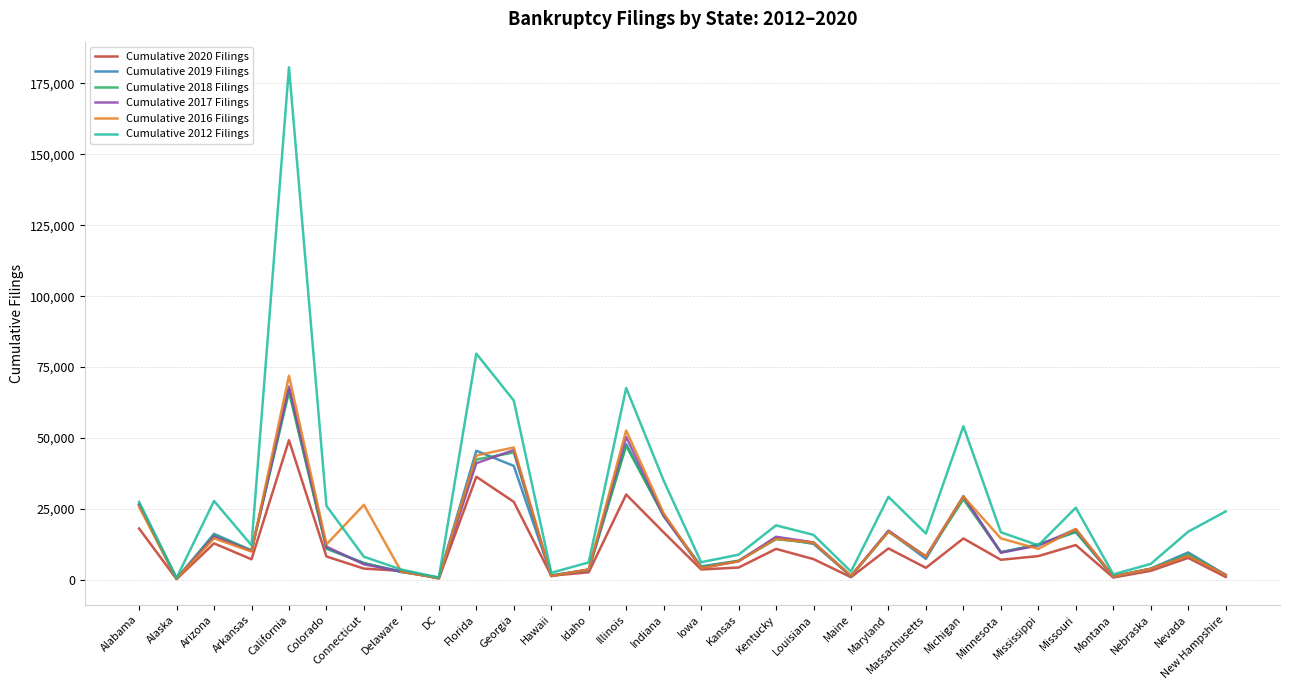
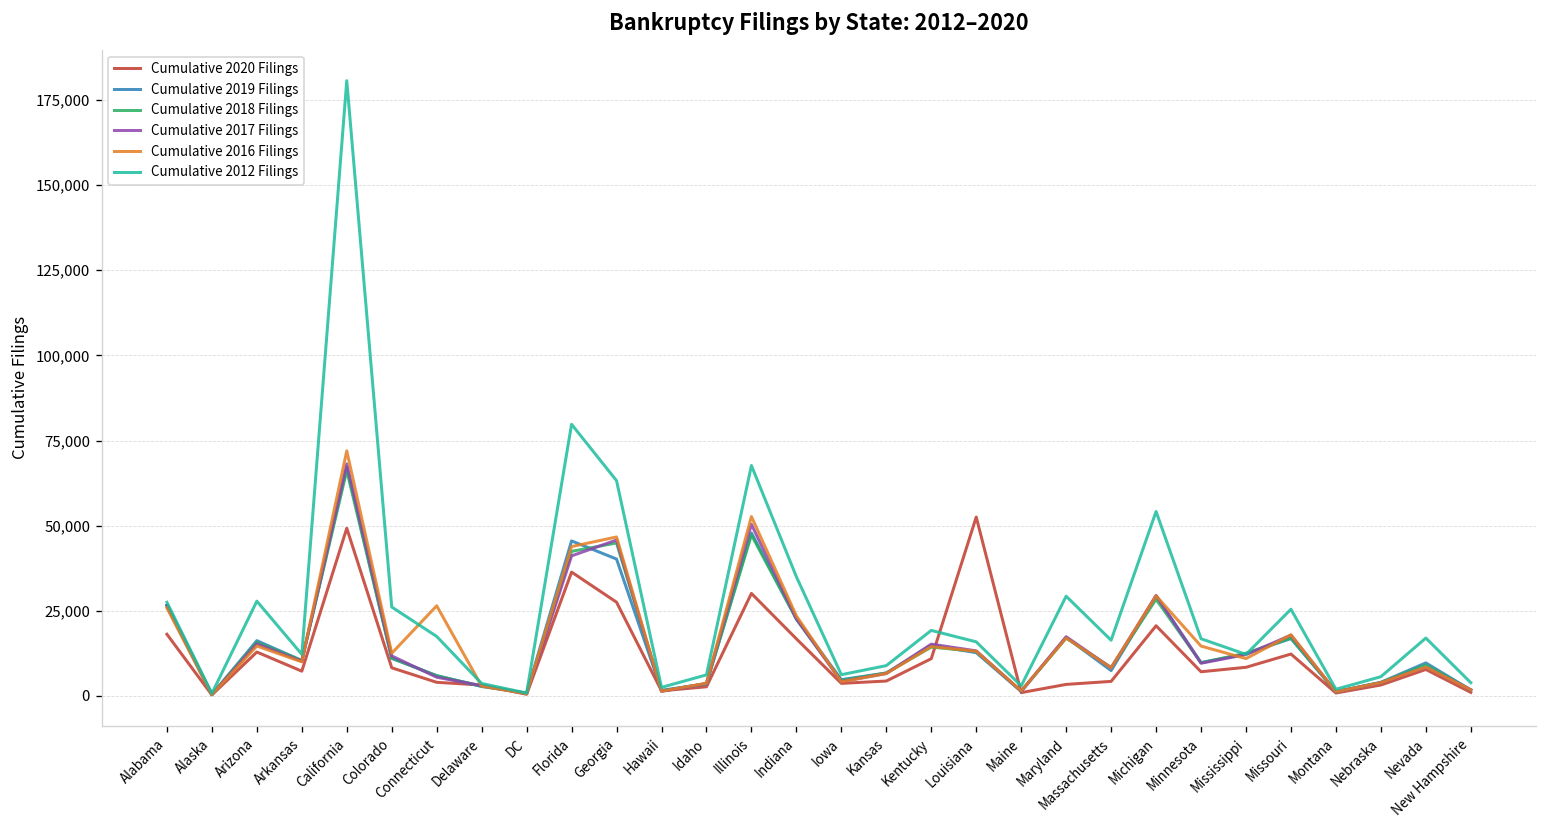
  {
    "Cumulative 2020 Filings": {
      "Alabama": "18,000",
      "Arizona": "13,000",
      "Arkansas": "7,000",
      "California": "49,000",
      "Colorado": "8,000",
      "Connecticut": "4,000",
      "Florida": "36,000",
      "Georgia": "28,000",
      "Illinois": "30,000",
      "Indiana": "17,000",
      "Kansas": "4,000",
      "Kentucky": "11,000",
-     "Louisiana": "7,000",
-     "Maryland": "11,000",
+     "Louisiana": "53,000",
+     "Maryland": "3,000",
      "Massachusetts": "4,000",
-     "Michigan": "15,000",
+     "Michigan": "21,000",
      "Minnesota": "7,000",
      "Mississippi": "8,000",
      "Missouri": "12,000"
    },
    "Cumulative 2019 Filings": {
      "California": "67,000",
      "Florida": "46,000",
      "Georgia": "40,000"
    },
    "Cumulative 2018 Filings": {
      "California": "66,000",
      "Florida": "42,000",
      "Michigan": "28,000"
    },
    "Cumulative 2017 Filings": {
      "California": "68,000",
      "Florida": "41,000",
      "Illinois": "50,000"
    },
    "Cumulative 2016 Filings": {
      "California": "72,000",
      "Connecticut": "26,000",
      "Florida": "44,000",
      "Illinois": "53,000",
      "Minnesota": "15,000",
      "Mississippi": "11,000"
    },
    "Cumulative 2012 Filings": {
      "Arizona": "28,000",
      "Arkansas": "12,000",
      "California": "181,000",
      "Colorado": "26,000",
-     "Connecticut": "8,000",
+     "Connecticut": "17,000",
      "Florida": "80,000",
      "Georgia": "63,000",
      "Idaho": "6,000",
      "Illinois": "68,000",
      "Indiana": "35,000",
      "Iowa": "6,000",
      "Kansas": "9,000",
      "Kentucky": "19,000",
      "Louisiana": "16,000",
      "Maine": "3,000",
      "Maryland": "29,000",
      "Massachusetts": "16,000",
      "Michigan": "54,000",
      "Minnesota": "17,000",
      "Missouri": "25,000",
      "Nebraska": "6,000",
      "Nevada": "17,000",
-     "New Hampshire": "24,000"
+     "New Hampshire": "4,000"
    }
  }
